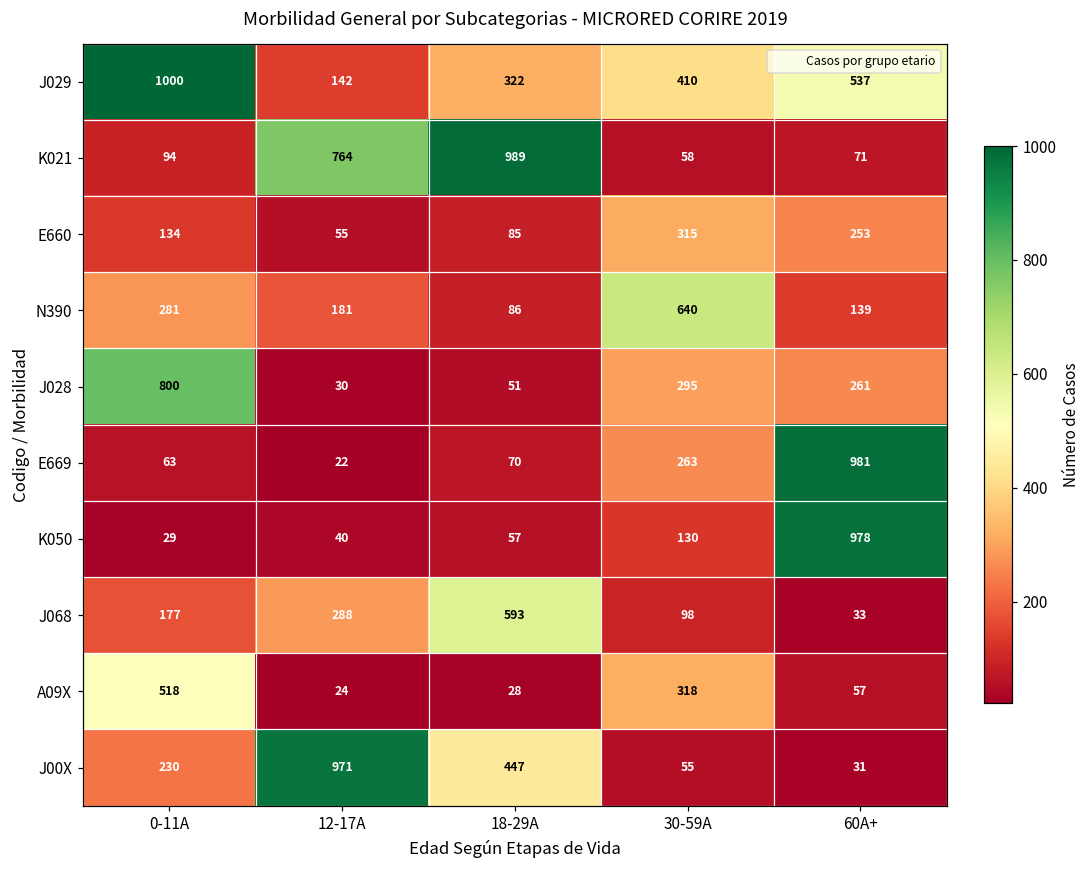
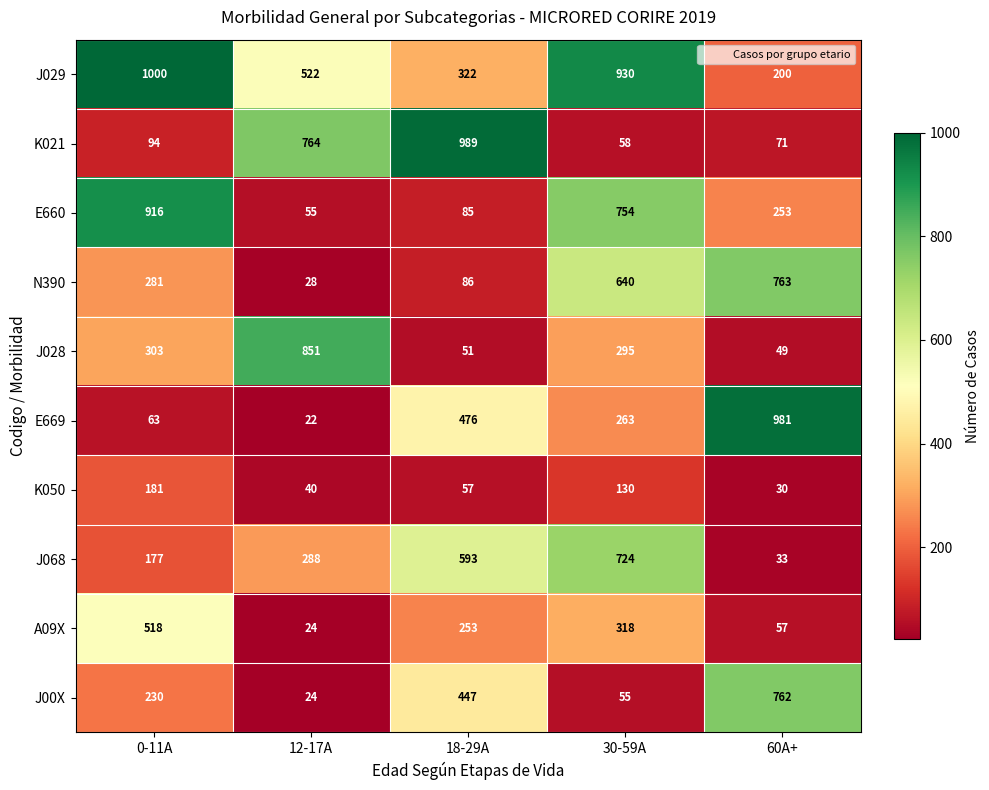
  {
    "J029": {
      "0-11A": 1000,
-     "12-17A": 142,
+     "12-17A": 522,
      "18-29A": 322,
-     "30-59A": 410,
-     "60A+": 537
+     "30-59A": 930,
+     "60A+": 200
    },
    "K021": {
      "0-11A": 94,
      "12-17A": 764,
      "18-29A": 989,
      "30-59A": 58,
      "60A+": 71
    },
    "E660": {
-     "0-11A": 134,
+     "0-11A": 916,
      "12-17A": 55,
      "18-29A": 85,
-     "30-59A": 315,
+     "30-59A": 754,
      "60A+": 253
    },
    "N390": {
      "0-11A": 281,
-     "12-17A": 181,
+     "12-17A": 28,
      "18-29A": 86,
      "30-59A": 640,
-     "60A+": 139
+     "60A+": 763
    },
    "J028": {
-     "0-11A": 800,
-     "12-17A": 30,
+     "0-11A": 303,
+     "12-17A": 851,
      "18-29A": 51,
      "30-59A": 295,
-     "60A+": 261
+     "60A+": 49
    },
    "E669": {
      "0-11A": 63,
      "12-17A": 22,
-     "18-29A": 70,
+     "18-29A": 476,
      "30-59A": 263,
      "60A+": 981
    },
    "K050": {
-     "0-11A": 29,
+     "0-11A": 181,
      "12-17A": 40,
      "18-29A": 57,
      "30-59A": 130,
-     "60A+": 978
+     "60A+": 30
    },
    "J068": {
      "0-11A": 177,
      "12-17A": 288,
      "18-29A": 593,
-     "30-59A": 98,
+     "30-59A": 724,
      "60A+": 33
    },
    "A09X": {
      "0-11A": 518,
      "12-17A": 24,
-     "18-29A": 28,
+     "18-29A": 253,
      "30-59A": 318,
      "60A+": 57
    },
    "J00X": {
      "0-11A": 230,
-     "12-17A": 971,
+     "12-17A": 24,
      "18-29A": 447,
      "30-59A": 55,
-     "60A+": 31
+     "60A+": 762
    }
  }
